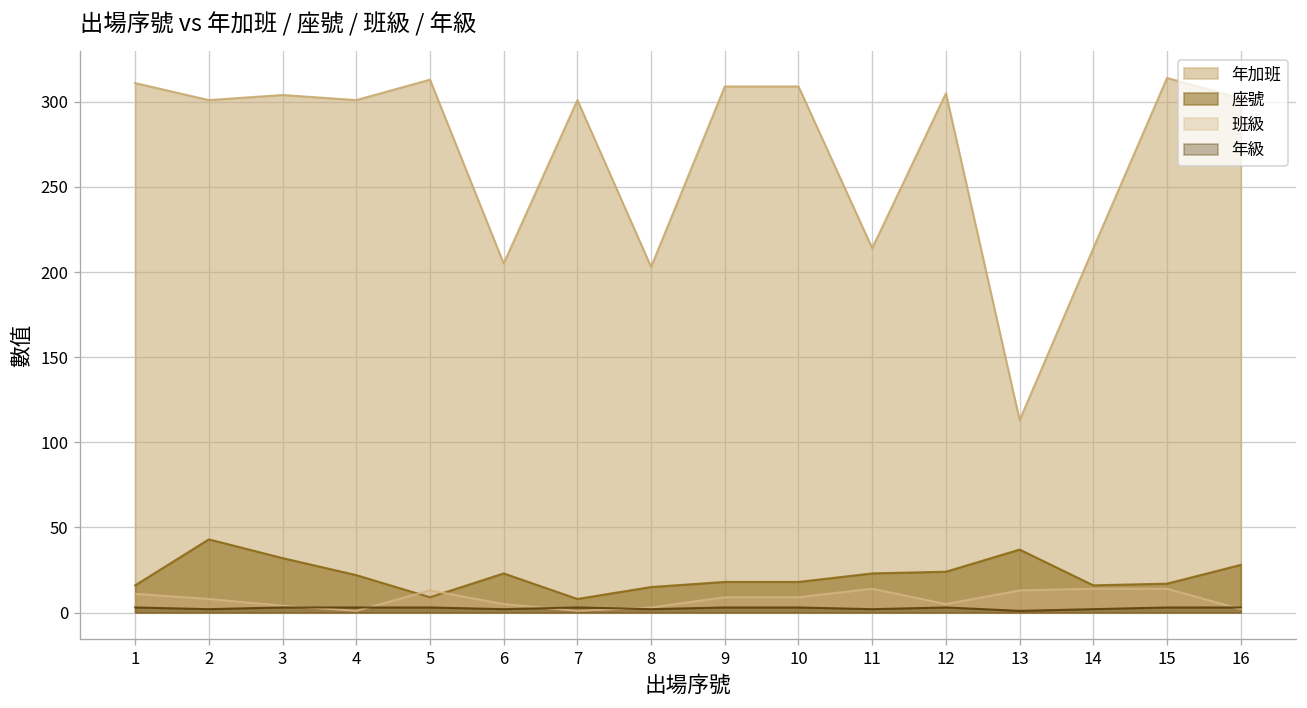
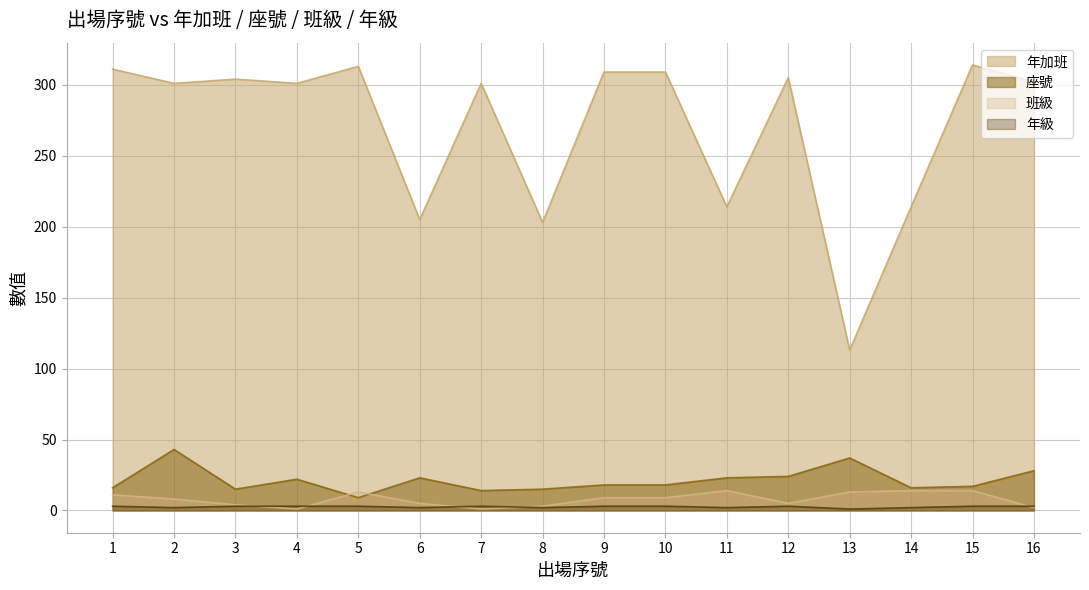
  {
    "座號": {
      "1": 16,
      "2": 43,
-     "3": 32,
+     "3": 15,
      "4": 22,
      "5": 9,
      "6": 23,
-     "7": 8,
+     "7": 14,
      "8": 15,
      "9": 18,
      "10": 18,
      "11": 23,
      "12": 24,
      "13": 37,
      "14": 16,
      "15": 17,
      "16": 28
    }
  }
